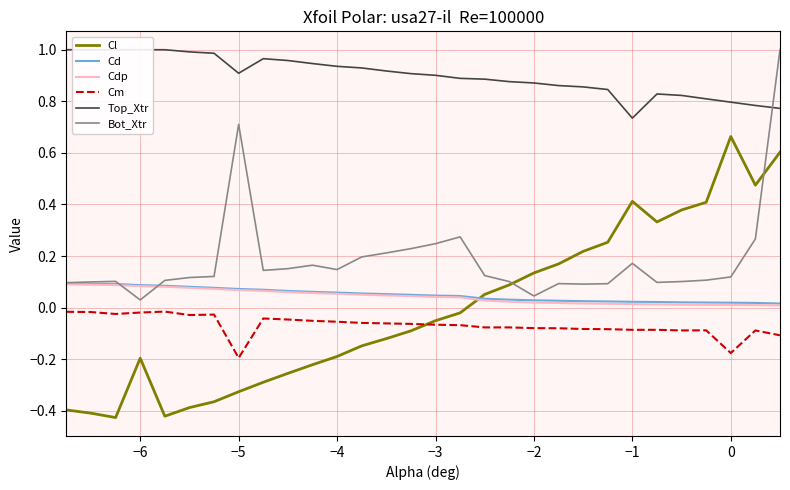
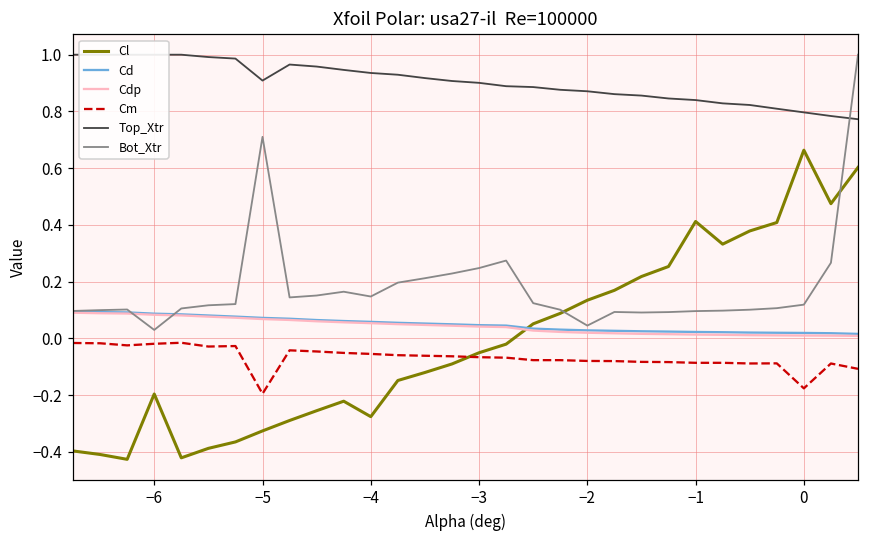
  {
    "Cl": {
      "−6": -0.20,
      "−5": -0.33,
-     "−4": -0.19,
+     "−4": -0.28,
      "−3": -0.05,
      "−2": 0.13,
      "−1": 0.41,
      "0": 0.66
    },
    "Cm": {
      "−6": -0.02,
      "−5": -0.20,
      "−4": -0.05,
      "−3": -0.07,
      "−2": -0.08,
      "−1": -0.09,
      "0": -0.18
    },
    "Top_Xtr": {
      "−5": 0.91,
      "−4": 0.94,
      "−3": 0.90,
      "−2": 0.87,
-     "−1": 0.73,
+     "−1": 0.84,
      "0": 0.80
    },
    "Bot_Xtr": {
      "−6": 0.03,
      "−5": 0.71,
      "−4": 0.15,
      "−3": 0.25,
      "−2": 0.05,
-     "−1": 0.17,
+     "−1": 0.10,
      "0": 0.12
    }
  }
